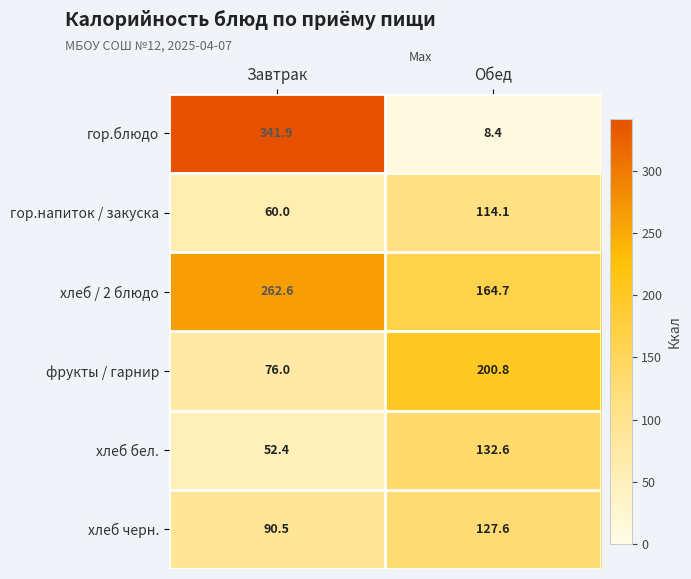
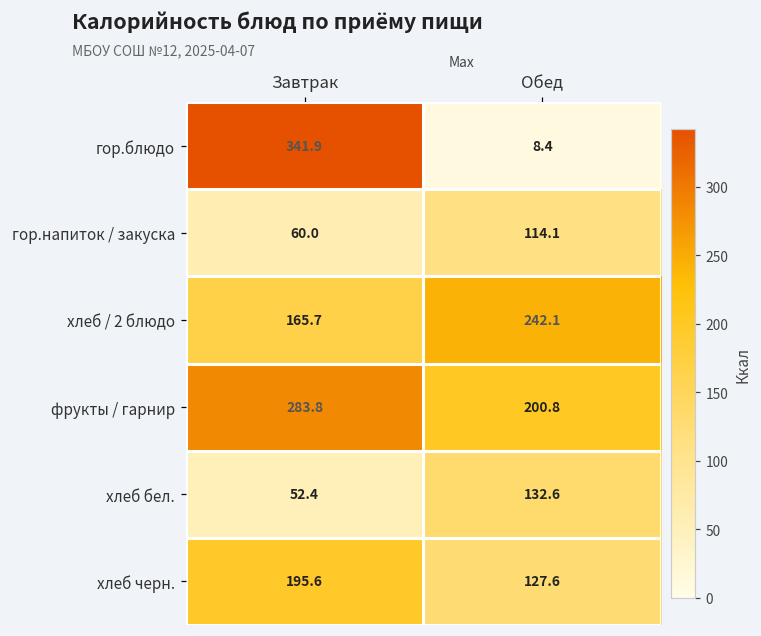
  {
    "гор.блюдо": {
      "Завтрак": 341.9,
      "Обед": 8.4
    },
    "гор.напиток / закуска": {
      "Завтрак": 60.0,
      "Обед": 114.1
    },
    "хлеб / 2 блюдо": {
-     "Завтрак": 262.6,
-     "Обед": 164.7
+     "Завтрак": 165.7,
+     "Обед": 242.1
    },
    "фрукты / гарнир": {
-     "Завтрак": 76.0,
+     "Завтрак": 283.8,
      "Обед": 200.8
    },
    "хлеб бел.": {
      "Завтрак": 52.4,
      "Обед": 132.6
    },
    "хлеб черн.": {
-     "Завтрак": 90.5,
+     "Завтрак": 195.6,
      "Обед": 127.6
    }
  }
